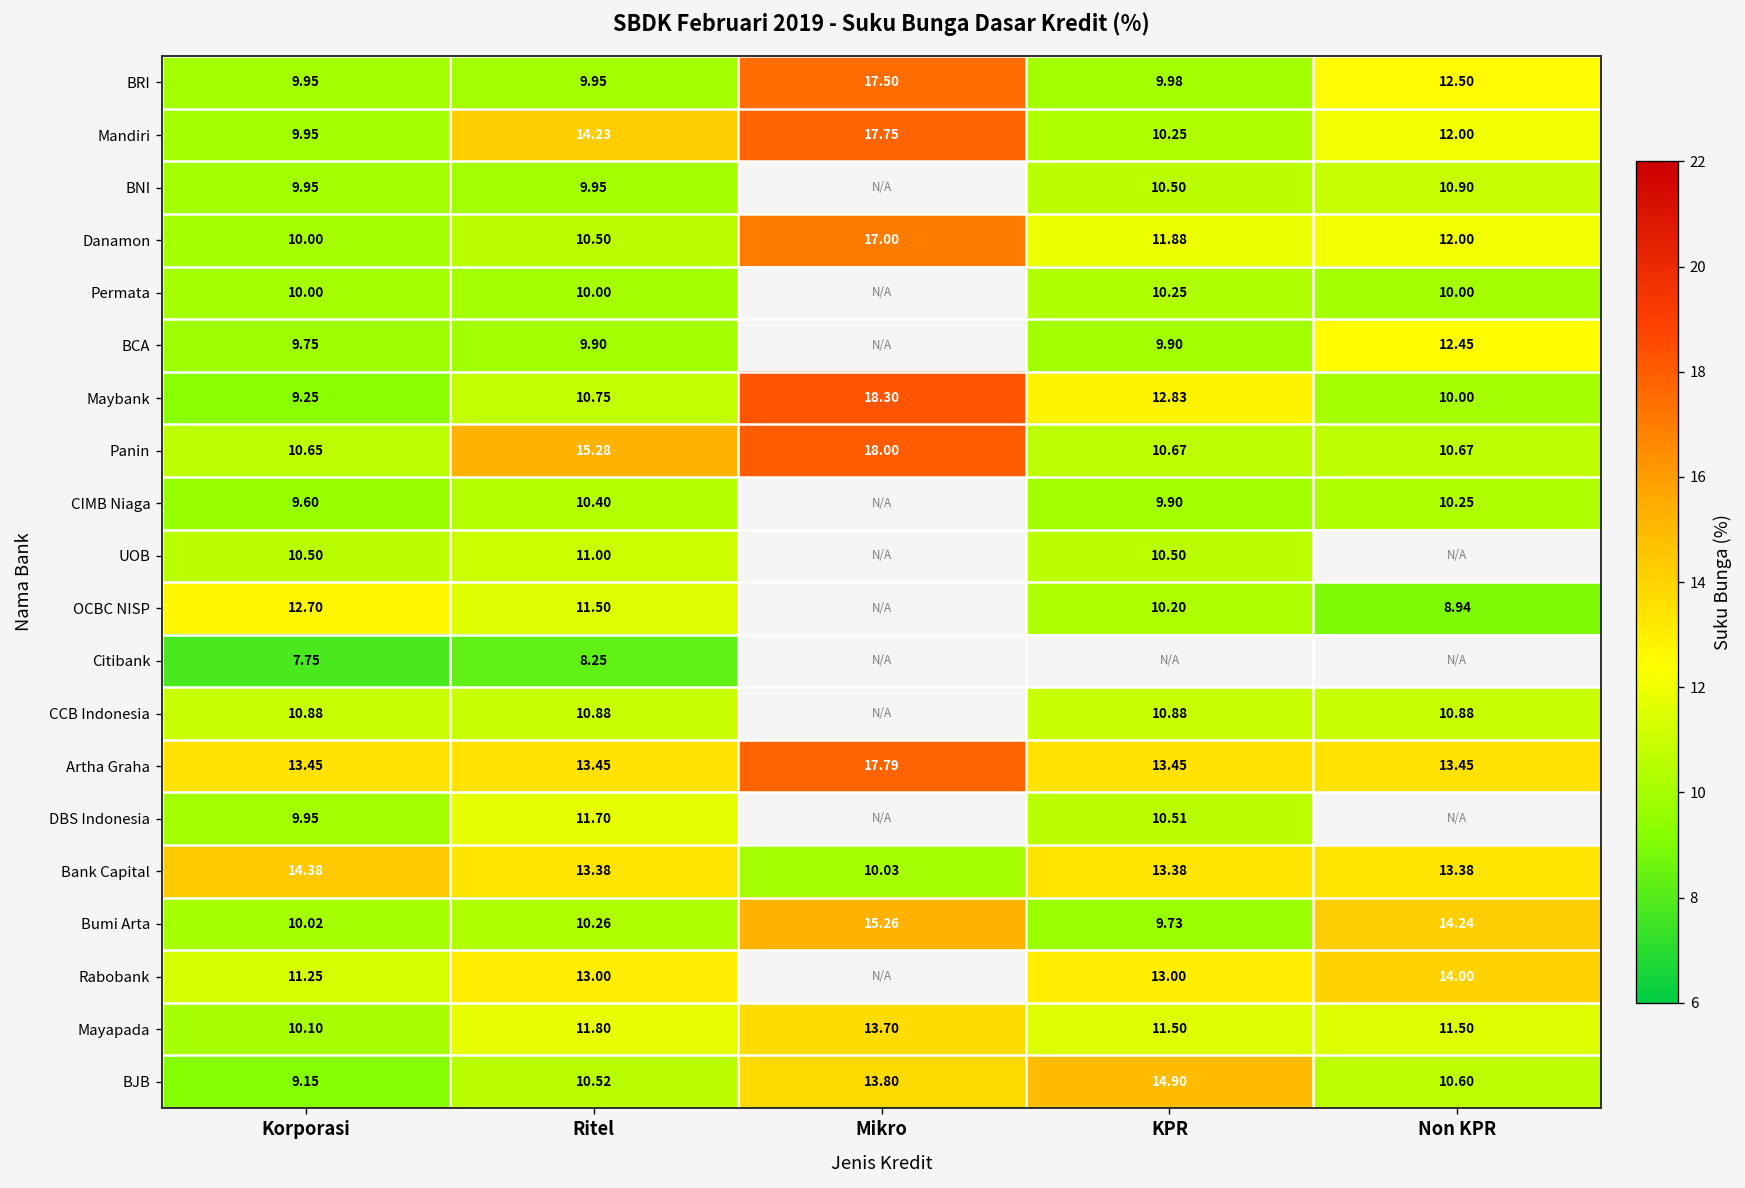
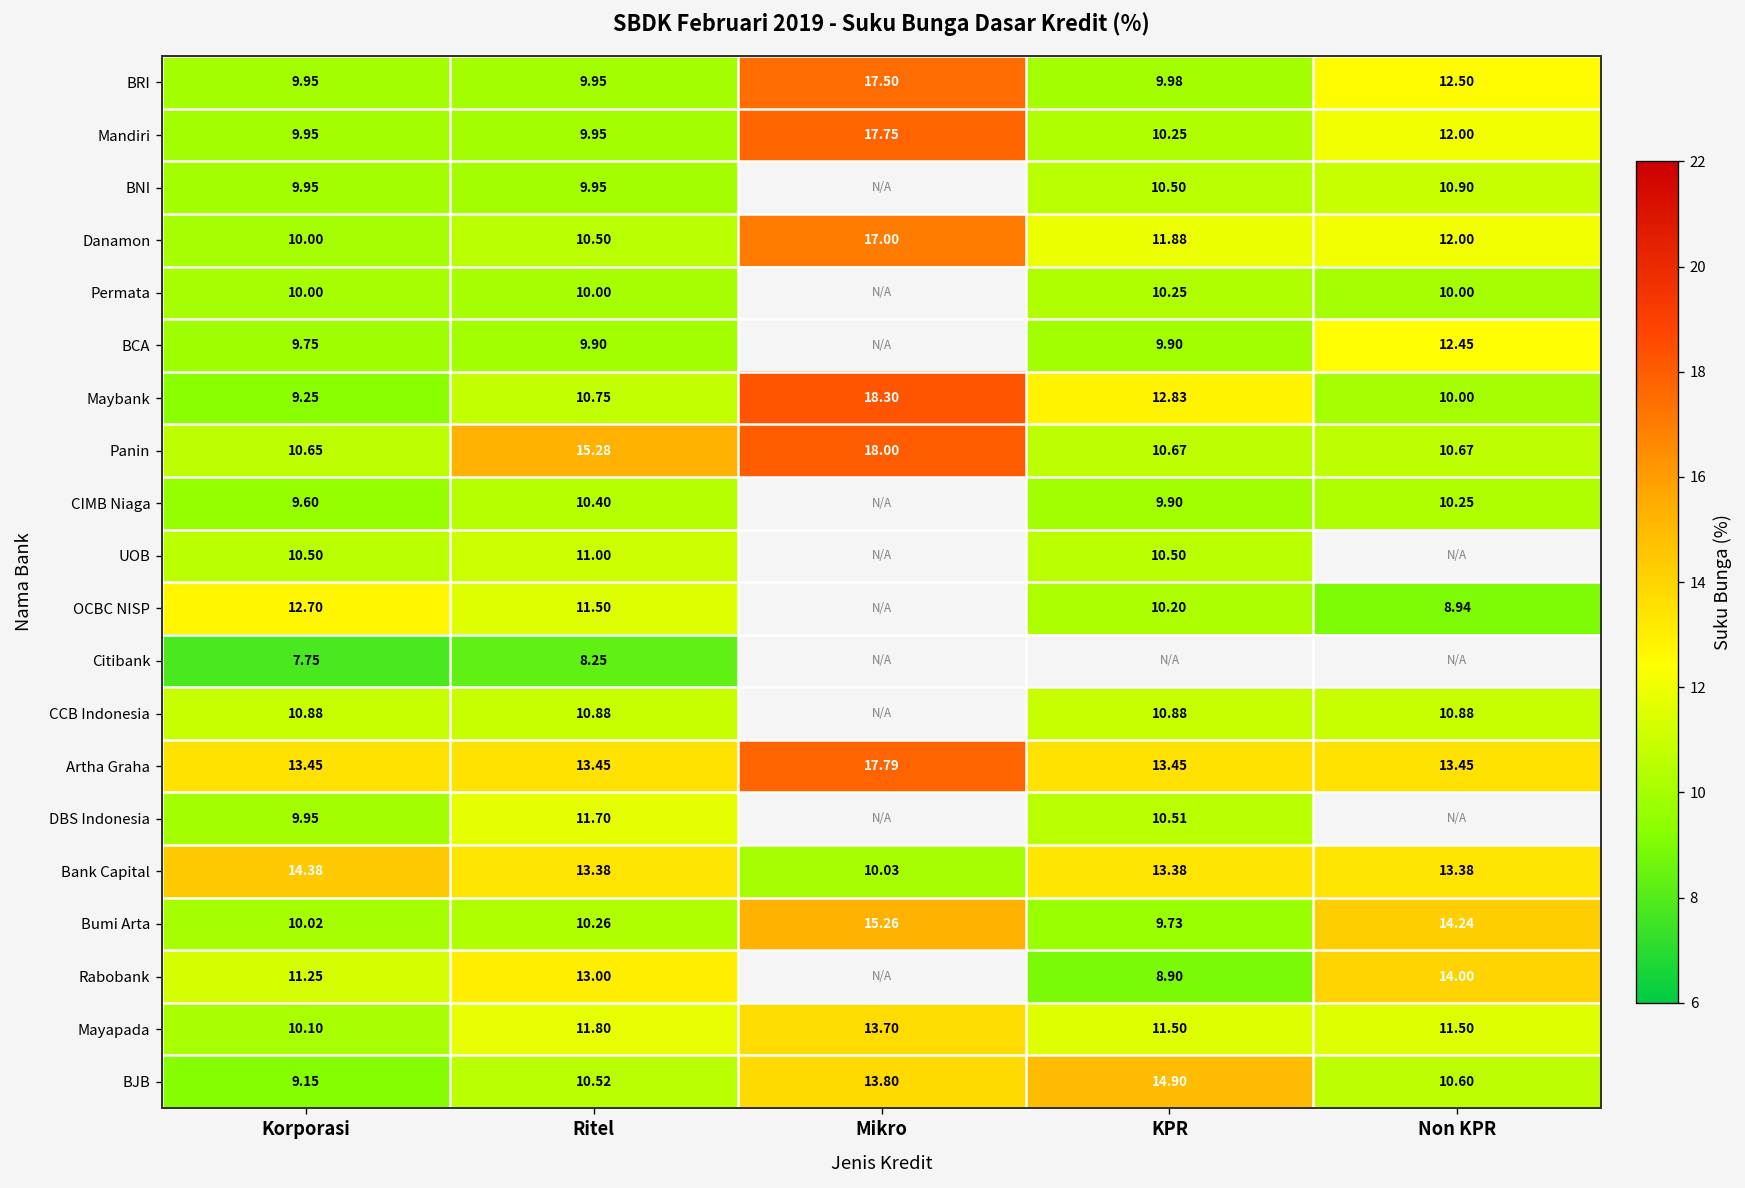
  {
    "BRI": {
      "Korporasi": 9.95,
      "Ritel": 9.95,
      "Mikro": 17.50,
      "KPR": 9.98,
      "Non KPR": 12.50
    },
    "Mandiri": {
      "Korporasi": 9.95,
-     "Ritel": 14.23,
+     "Ritel": 9.95,
      "Mikro": 17.75,
      "KPR": 10.25,
      "Non KPR": 12.00
    },
    "BNI": {
      "Korporasi": 9.95,
      "Ritel": 9.95,
      "KPR": 10.50,
      "Non KPR": 10.90
    },
    "Danamon": {
      "Korporasi": 10.00,
      "Ritel": 10.50,
      "Mikro": 17.00,
      "KPR": 11.88,
      "Non KPR": 12.00
    },
    "Permata": {
      "Korporasi": 10.00,
      "Ritel": 10.00,
      "KPR": 10.25,
      "Non KPR": 10.00
    },
    "BCA": {
      "Korporasi": 9.75,
      "Ritel": 9.90,
      "KPR": 9.90,
      "Non KPR": 12.45
    },
    "Maybank": {
      "Korporasi": 9.25,
      "Ritel": 10.75,
      "Mikro": 18.30,
      "KPR": 12.83,
      "Non KPR": 10.00
    },
    "Panin": {
      "Korporasi": 10.65,
      "Ritel": 15.28,
      "Mikro": 18.00,
      "KPR": 10.67,
      "Non KPR": 10.67
    },
    "CIMB Niaga": {
      "Korporasi": 9.60,
      "Ritel": 10.40,
      "KPR": 9.90,
      "Non KPR": 10.25
    },
    "UOB": {
      "Korporasi": 10.50,
      "Ritel": 11.00,
      "KPR": 10.50
    },
    "OCBC NISP": {
      "Korporasi": 12.70,
      "Ritel": 11.50,
      "KPR": 10.20,
      "Non KPR": 8.94
    },
    "Citibank": {
      "Korporasi": 7.75,
      "Ritel": 8.25
    },
    "CCB Indonesia": {
      "Korporasi": 10.88,
      "Ritel": 10.88,
      "KPR": 10.88,
      "Non KPR": 10.88
    },
    "Artha Graha": {
      "Korporasi": 13.45,
      "Ritel": 13.45,
      "Mikro": 17.79,
      "KPR": 13.45,
      "Non KPR": 13.45
    },
    "DBS Indonesia": {
      "Korporasi": 9.95,
      "Ritel": 11.70,
      "KPR": 10.51
    },
    "Bank Capital": {
      "Korporasi": 14.38,
      "Ritel": 13.38,
      "Mikro": 10.03,
      "KPR": 13.38,
      "Non KPR": 13.38
    },
    "Bumi Arta": {
      "Korporasi": 10.02,
      "Ritel": 10.26,
      "Mikro": 15.26,
      "KPR": 9.73,
      "Non KPR": 14.24
    },
    "Rabobank": {
      "Korporasi": 11.25,
      "Ritel": 13.00,
-     "KPR": 13.00,
+     "KPR": 8.90,
      "Non KPR": 14.00
    },
    "Mayapada": {
      "Korporasi": 10.10,
      "Ritel": 11.80,
      "Mikro": 13.70,
      "KPR": 11.50,
      "Non KPR": 11.50
    },
    "BJB": {
      "Korporasi": 9.15,
      "Ritel": 10.52,
      "Mikro": 13.80,
      "KPR": 14.90,
      "Non KPR": 10.60
    }
  }
